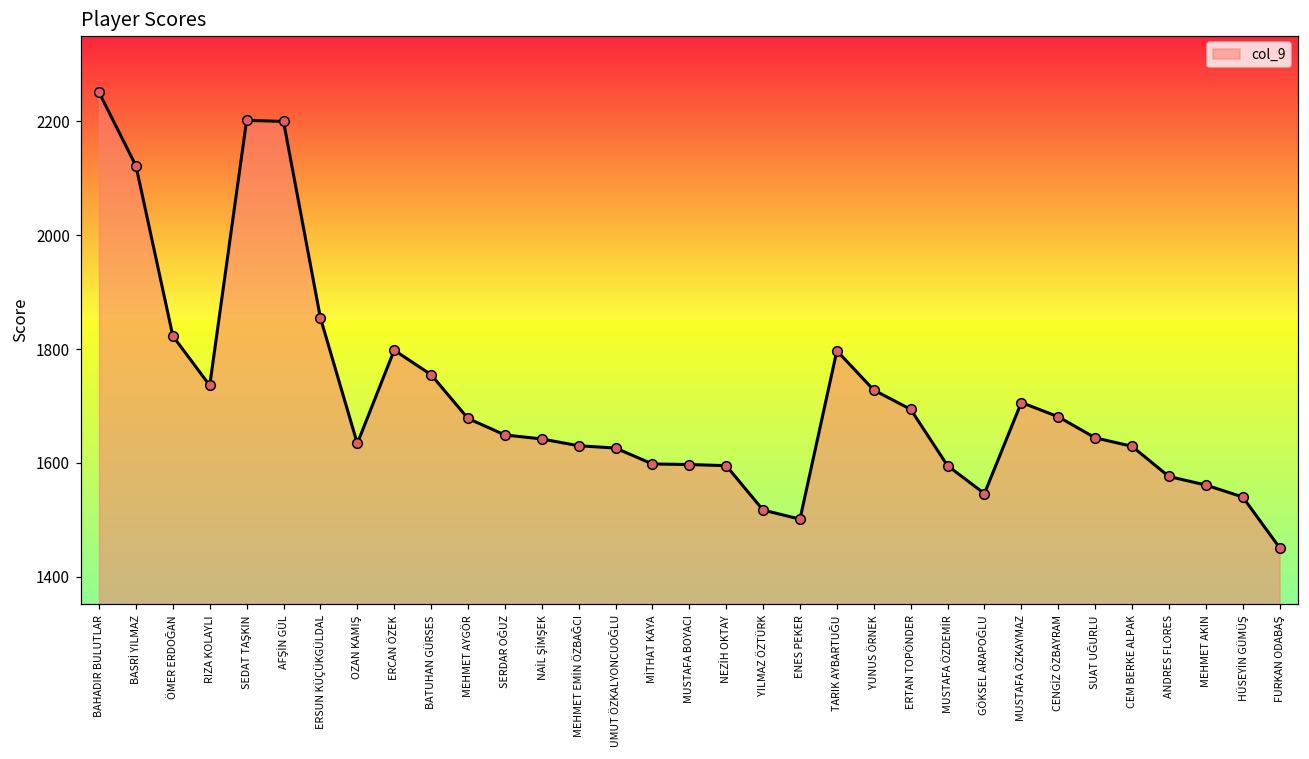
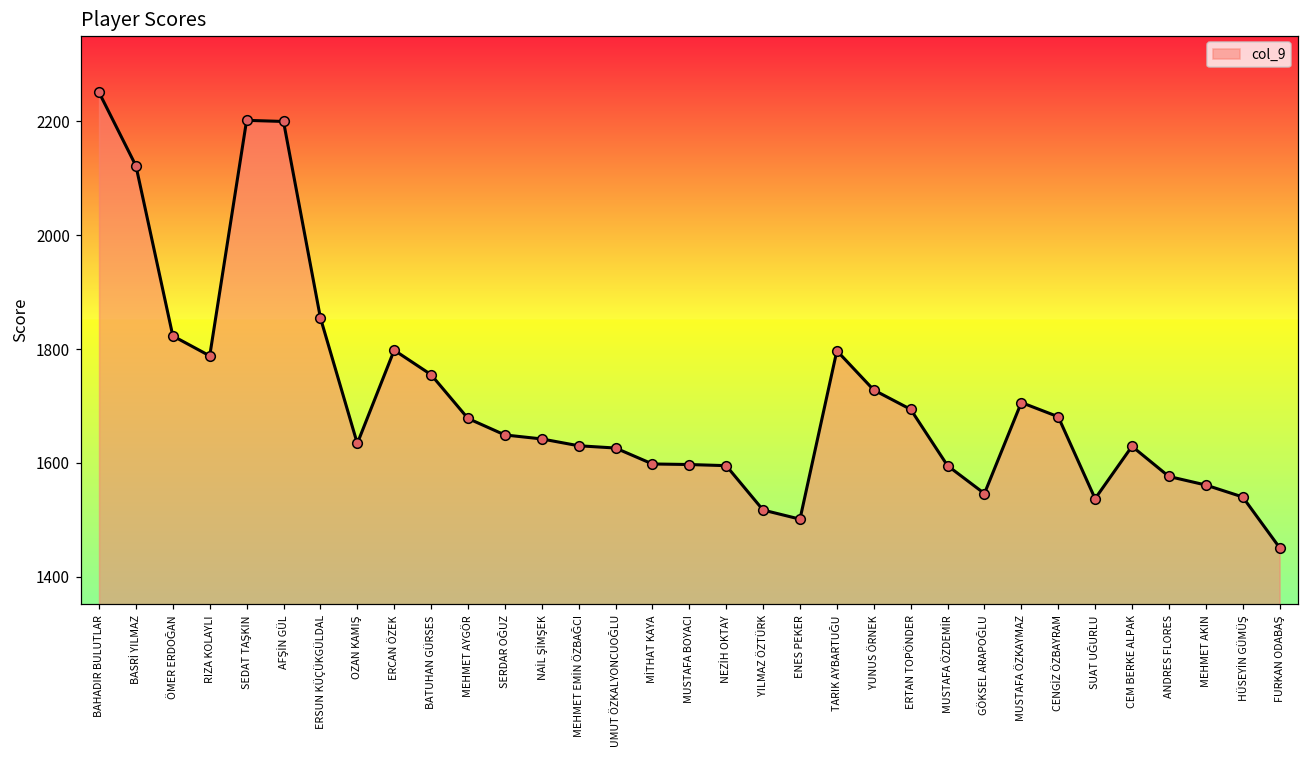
  {
    "BAHADIR BULUTLAR": 2250,
    "BASRİ YILMAZ": 2120,
    "ÖMER ERDOĞAN": 1820,
-   "RIZA KOLAYLI": 1740,
+   "RIZA KOLAYLI": 1790,
    "SEDAT TAŞKIN": 2200,
    "AFŞİN GÜL": 2200,
    "ERSUN KÜÇÜKGÜLDAL": 1860,
    "OZAN KAMIŞ": 1630,
    "ERCAN ÖZEK": 1800,
    "BATUHAN GÜRSES": 1760,
    "MEHMET AYGÖR": 1680,
    "SERDAR OĞUZ": 1650,
    "NAİL ŞİMŞEK": 1640,
    "MEHMET EMİN ÖZBAĞCI": 1630,
    "UMUT ÖZKALYONCUOĞLU": 1630,
    "MİTHAT KAYA": 1600,
    "MUSTAFA BOYACI": 1600,
    "NEZİH OKTAY": 1600,
    "YILMAZ ÖZTÜRK": 1520,
    "ENES PEKER": 1500,
    "TARIK AYBARTUĞU": 1800,
    "YUNUS ÖRNEK": 1730,
    "ERTAN TOPÖNDER": 1690,
    "MUSTAFA ÖZDEMİR": 1600,
    "GÖKSEL ARAPOĞLU": 1550,
    "MUSTAFA ÖZKAYMAZ": 1710,
    "CENGİZ ÖZBAYRAM": 1680,
-   "SUAT UĞURLU": 1640,
+   "SUAT UĞURLU": 1540,
    "CEM BERKE ALPAK": 1630,
    "ANDRES FLORES": 1580,
    "MEHMET AKIN": 1560,
    "HÜSEYİN GÜMÜŞ": 1540,
    "FURKAN ODABAŞ": 1450
  }
